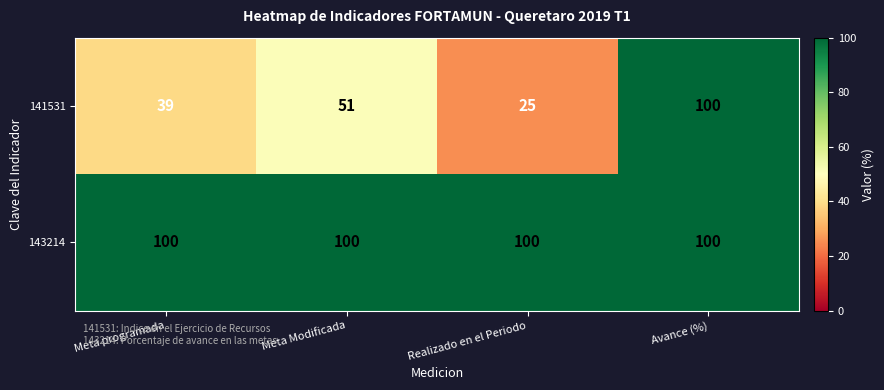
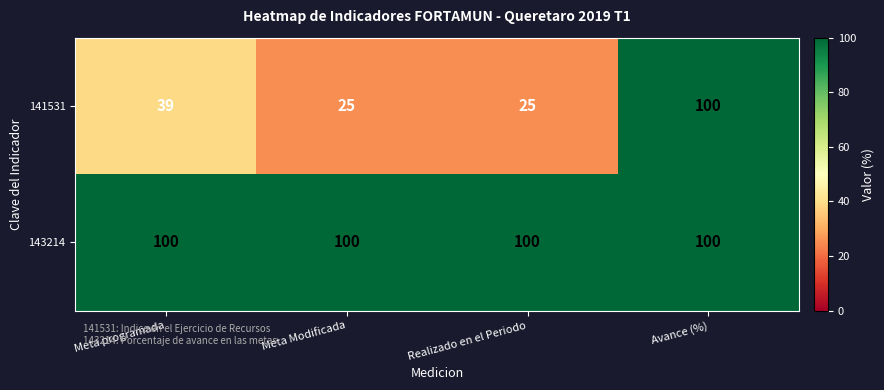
  {
    "141531": {
      "Meta programada": 39,
-     "Meta Modificada": 51,
+     "Meta Modificada": 25,
      "Realizado en el Periodo": 25,
      "Avance (%)": 100
    },
    "143214": {
      "Meta programada": 100,
      "Meta Modificada": 100,
      "Realizado en el Periodo": 100,
      "Avance (%)": 100
    }
  }
